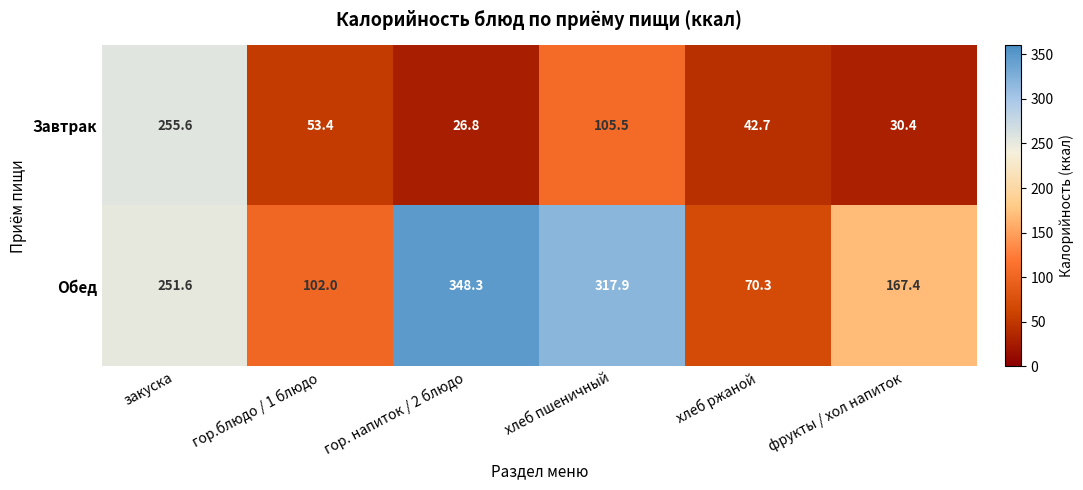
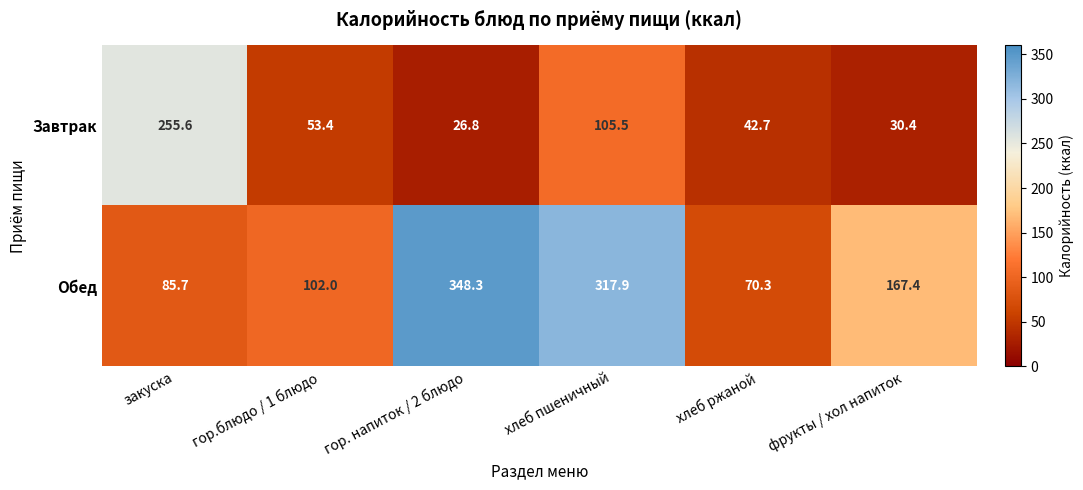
  {
    "Завтрак": {
      "закуска": 255.6,
      "гор.блюдо / 1 блюдо": 53.4,
      "гор. напиток / 2 блюдо": 26.8,
      "хлеб пшеничный": 105.5,
      "хлеб ржаной": 42.7,
      "фрукты / хол напиток": 30.4
    },
    "Обед": {
-     "закуска": 251.6,
+     "закуска": 85.7,
      "гор.блюдо / 1 блюдо": 102.0,
      "гор. напиток / 2 блюдо": 348.3,
      "хлеб пшеничный": 317.9,
      "хлеб ржаной": 70.3,
      "фрукты / хол напиток": 167.4
    }
  }
